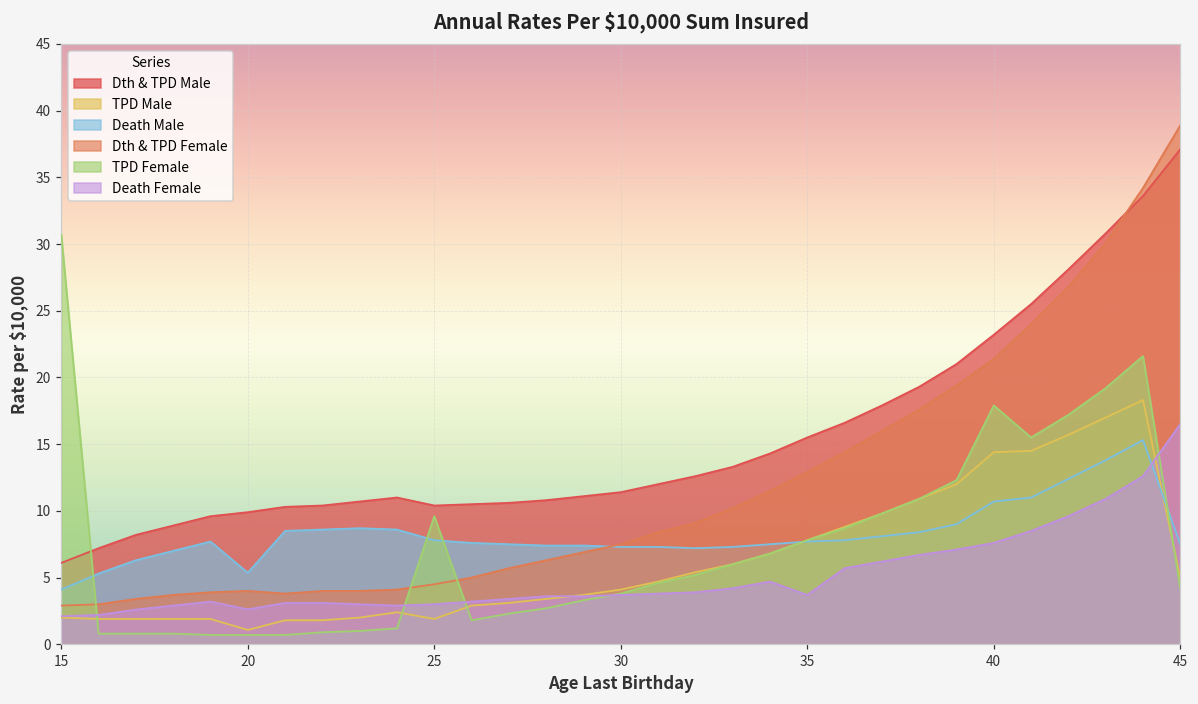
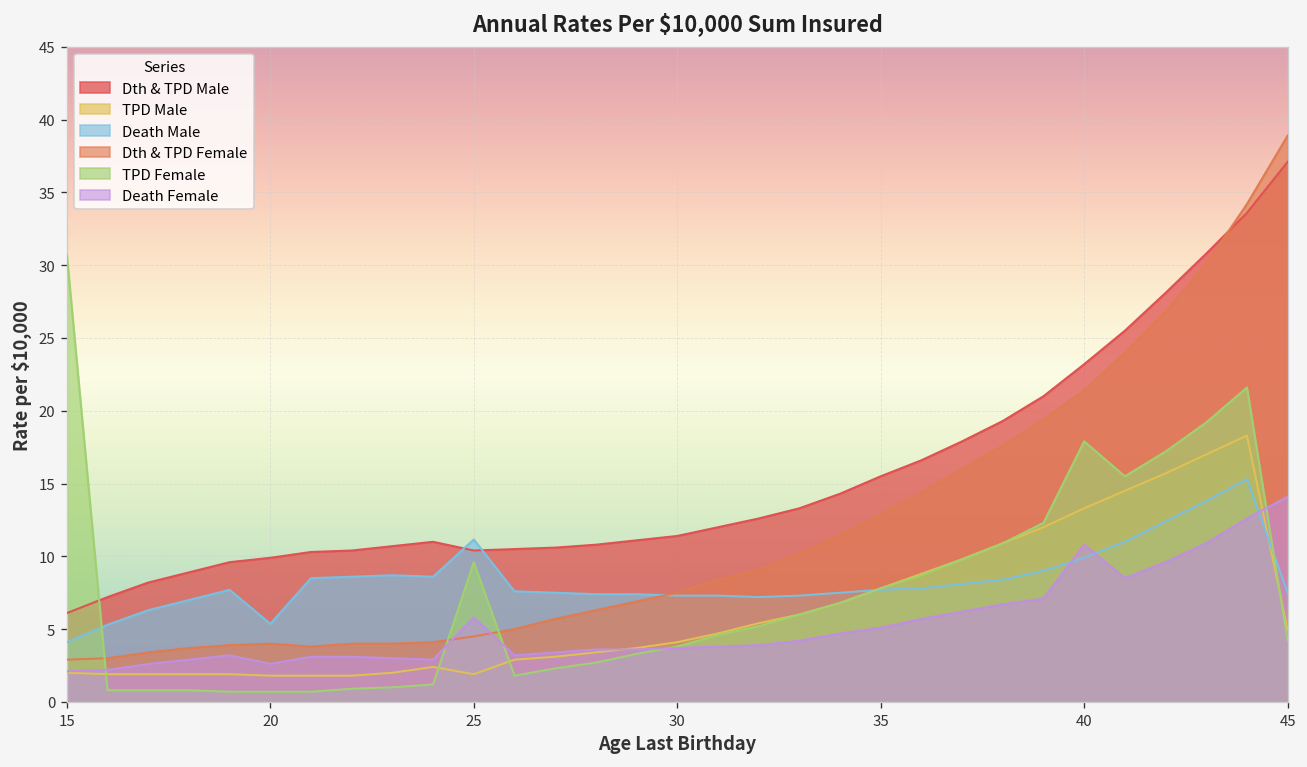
  {
    "TPD Male": {
-     "20": 1.1,
+     "20": 1.8,
      "25": 1.9,
      "30": 4.1,
-     "40": 14.4,
+     "40": 13.3,
      "45": 4.9
    },
    "Death Male": {
      "15": 4.1,
      "20": 5.4,
-     "25": 7.8,
-     "40": 10.7,
+     "25": 11.2,
+     "40": 9.9,
      "45": 7.5
    },
    "TPD Female": {
      "15": 30.7,
      "20": 0.7,
      "25": 9.6,
      "40": 17.9,
      "45": 4.2
    },
    "Death Female": {
      "20": 2.6,
-     "25": 3.0,
-     "35": 3.7,
-     "40": 7.6,
-     "45": 16.5
+     "25": 5.8,
+     "35": 5.1,
+     "40": 10.8,
+     "45": 14.1
    }
  }
